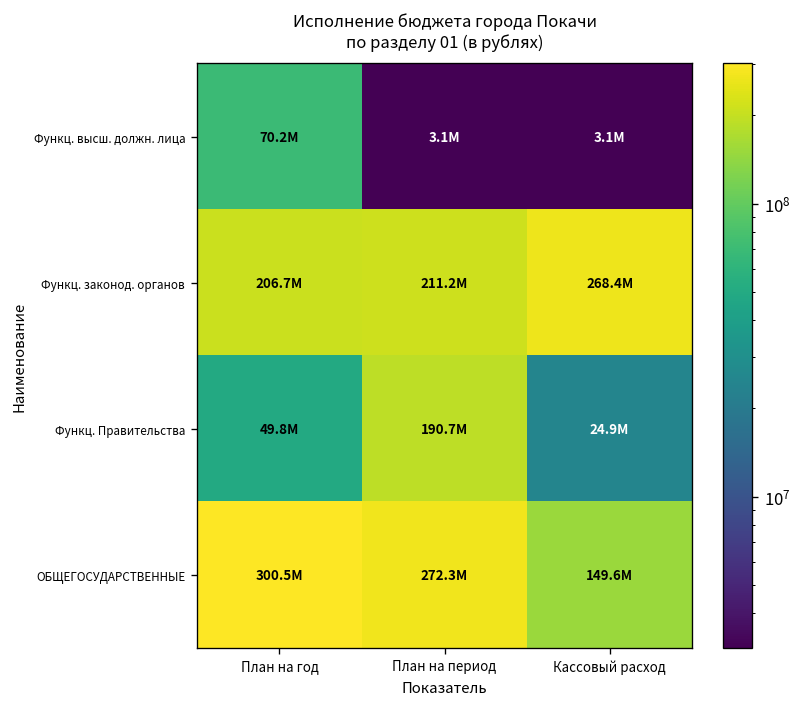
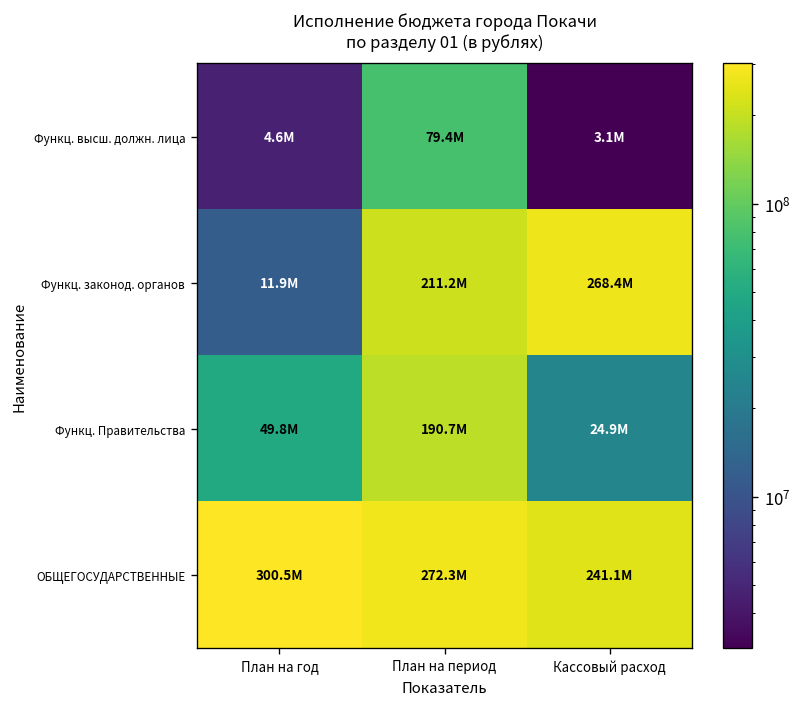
  {
    "Функц. высш. должн. лица": {
-     "План на год": "70.2M",
-     "План на период": "3.1M",
+     "План на год": "4.6M",
+     "План на период": "79.4M",
      "Кассовый расход": "3.1M"
    },
    "Функц. законод. органов": {
-     "План на год": "206.7M",
+     "План на год": "11.9M",
      "План на период": "211.2M",
      "Кассовый расход": "268.4M"
    },
    "Функц. Правительства": {
      "План на год": "49.8M",
      "План на период": "190.7M",
      "Кассовый расход": "24.9M"
    },
    "ОБЩЕГОСУДАРСТВЕННЫЕ": {
      "План на год": "300.5M",
      "План на период": "272.3M",
-     "Кассовый расход": "149.6M"
+     "Кассовый расход": "241.1M"
    }
  }
